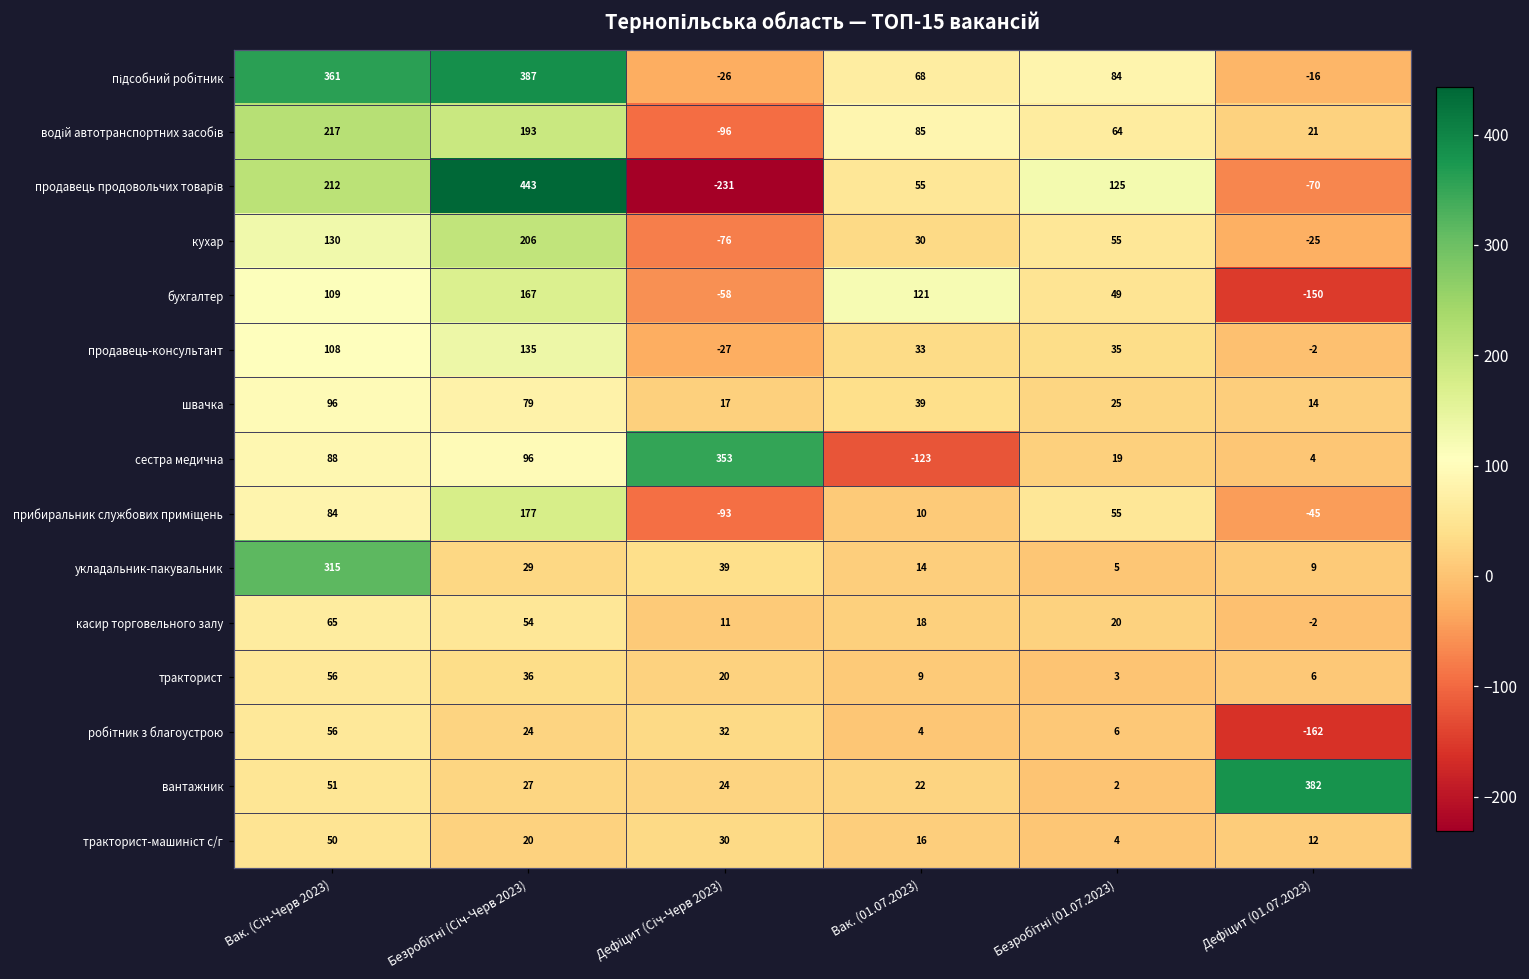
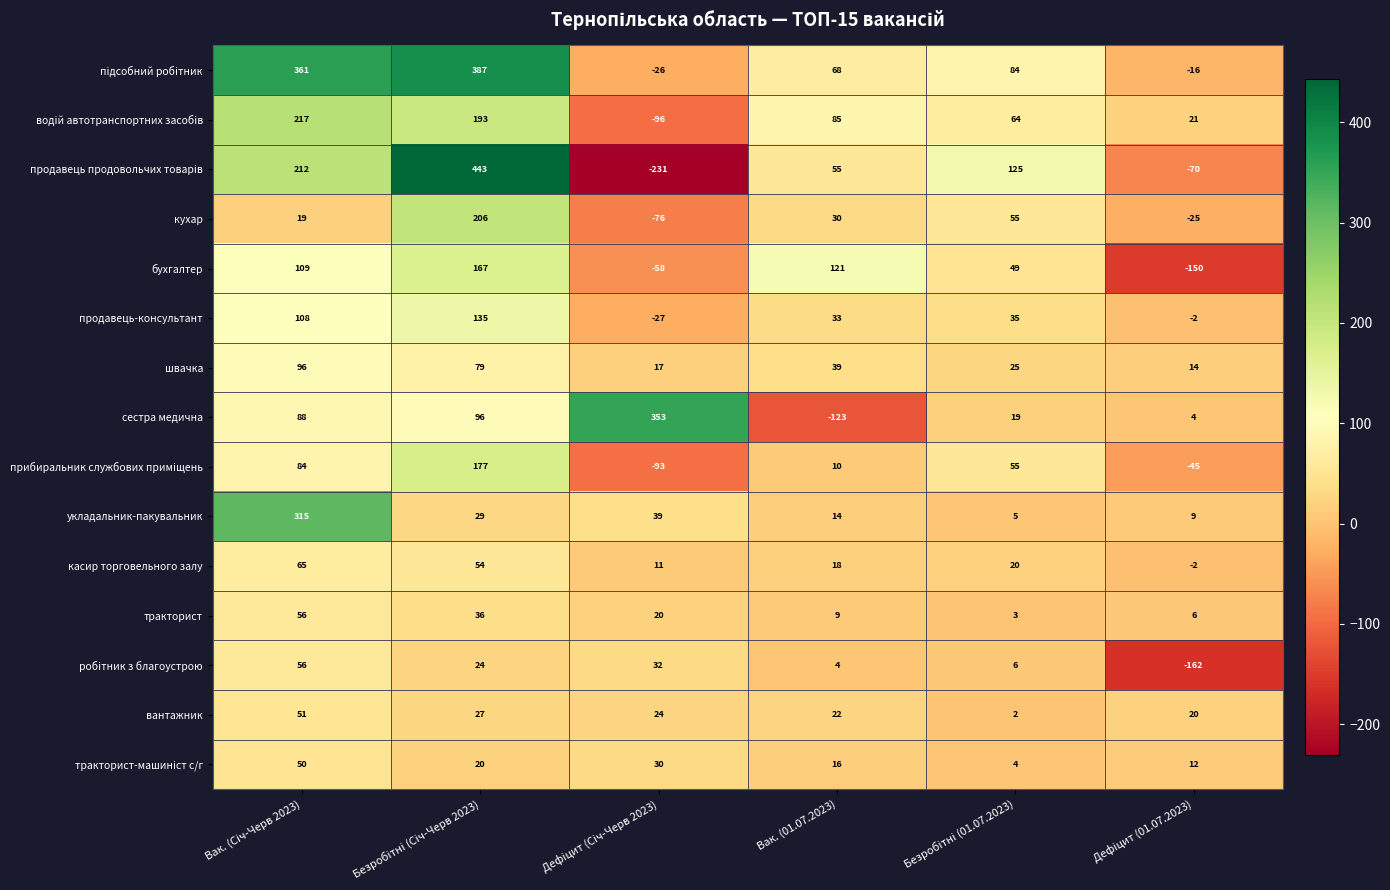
  {
    "підсобний робітник": {
      "Вак. (Січ-Черв 2023)": 361,
      "Безробітні (Січ-Черв 2023)": 387,
      "Дефіцит (Січ-Черв 2023)": -26,
      "Вак. (01.07.2023)": 68,
      "Безробітні (01.07.2023)": 84,
      "Дефіцит (01.07.2023)": -16
    },
    "водій автотранспортних засобів": {
      "Вак. (Січ-Черв 2023)": 217,
      "Безробітні (Січ-Черв 2023)": 193,
      "Дефіцит (Січ-Черв 2023)": -96,
      "Вак. (01.07.2023)": 85,
      "Безробітні (01.07.2023)": 64,
      "Дефіцит (01.07.2023)": 21
    },
    "продавець продовольчих товарів": {
      "Вак. (Січ-Черв 2023)": 212,
      "Безробітні (Січ-Черв 2023)": 443,
      "Дефіцит (Січ-Черв 2023)": -231,
      "Вак. (01.07.2023)": 55,
      "Безробітні (01.07.2023)": 125,
      "Дефіцит (01.07.2023)": -70
    },
    "кухар": {
-     "Вак. (Січ-Черв 2023)": 130,
+     "Вак. (Січ-Черв 2023)": 19,
      "Безробітні (Січ-Черв 2023)": 206,
      "Дефіцит (Січ-Черв 2023)": -76,
      "Вак. (01.07.2023)": 30,
      "Безробітні (01.07.2023)": 55,
      "Дефіцит (01.07.2023)": -25
    },
    "бухгалтер": {
      "Вак. (Січ-Черв 2023)": 109,
      "Безробітні (Січ-Черв 2023)": 167,
      "Дефіцит (Січ-Черв 2023)": -58,
      "Вак. (01.07.2023)": 121,
      "Безробітні (01.07.2023)": 49,
      "Дефіцит (01.07.2023)": -150
    },
    "продавець-консультант": {
      "Вак. (Січ-Черв 2023)": 108,
      "Безробітні (Січ-Черв 2023)": 135,
      "Дефіцит (Січ-Черв 2023)": -27,
      "Вак. (01.07.2023)": 33,
      "Безробітні (01.07.2023)": 35,
      "Дефіцит (01.07.2023)": -2
    },
    "швачка": {
      "Вак. (Січ-Черв 2023)": 96,
      "Безробітні (Січ-Черв 2023)": 79,
      "Дефіцит (Січ-Черв 2023)": 17,
      "Вак. (01.07.2023)": 39,
      "Безробітні (01.07.2023)": 25,
      "Дефіцит (01.07.2023)": 14
    },
    "сестра медична": {
      "Вак. (Січ-Черв 2023)": 88,
      "Безробітні (Січ-Черв 2023)": 96,
      "Дефіцит (Січ-Черв 2023)": 353,
      "Вак. (01.07.2023)": -123,
      "Безробітні (01.07.2023)": 19,
      "Дефіцит (01.07.2023)": 4
    },
    "прибиральник службових приміщень": {
      "Вак. (Січ-Черв 2023)": 84,
      "Безробітні (Січ-Черв 2023)": 177,
      "Дефіцит (Січ-Черв 2023)": -93,
      "Вак. (01.07.2023)": 10,
      "Безробітні (01.07.2023)": 55,
      "Дефіцит (01.07.2023)": -45
    },
    "укладальник-пакувальник": {
      "Вак. (Січ-Черв 2023)": 315,
      "Безробітні (Січ-Черв 2023)": 29,
      "Дефіцит (Січ-Черв 2023)": 39,
      "Вак. (01.07.2023)": 14,
      "Безробітні (01.07.2023)": 5,
      "Дефіцит (01.07.2023)": 9
    },
    "касир торговельного залу": {
      "Вак. (Січ-Черв 2023)": 65,
      "Безробітні (Січ-Черв 2023)": 54,
      "Дефіцит (Січ-Черв 2023)": 11,
      "Вак. (01.07.2023)": 18,
      "Безробітні (01.07.2023)": 20,
      "Дефіцит (01.07.2023)": -2
    },
    "тракторист": {
      "Вак. (Січ-Черв 2023)": 56,
      "Безробітні (Січ-Черв 2023)": 36,
      "Дефіцит (Січ-Черв 2023)": 20,
      "Вак. (01.07.2023)": 9,
      "Безробітні (01.07.2023)": 3,
      "Дефіцит (01.07.2023)": 6
    },
    "робітник з благоустрою": {
      "Вак. (Січ-Черв 2023)": 56,
      "Безробітні (Січ-Черв 2023)": 24,
      "Дефіцит (Січ-Черв 2023)": 32,
      "Вак. (01.07.2023)": 4,
      "Безробітні (01.07.2023)": 6,
      "Дефіцит (01.07.2023)": -162
    },
    "вантажник": {
      "Вак. (Січ-Черв 2023)": 51,
      "Безробітні (Січ-Черв 2023)": 27,
      "Дефіцит (Січ-Черв 2023)": 24,
      "Вак. (01.07.2023)": 22,
      "Безробітні (01.07.2023)": 2,
-     "Дефіцит (01.07.2023)": 382
+     "Дефіцит (01.07.2023)": 20
    },
    "тракторист-машиніст с/г": {
      "Вак. (Січ-Черв 2023)": 50,
      "Безробітні (Січ-Черв 2023)": 20,
      "Дефіцит (Січ-Черв 2023)": 30,
      "Вак. (01.07.2023)": 16,
      "Безробітні (01.07.2023)": 4,
      "Дефіцит (01.07.2023)": 12
    }
  }
